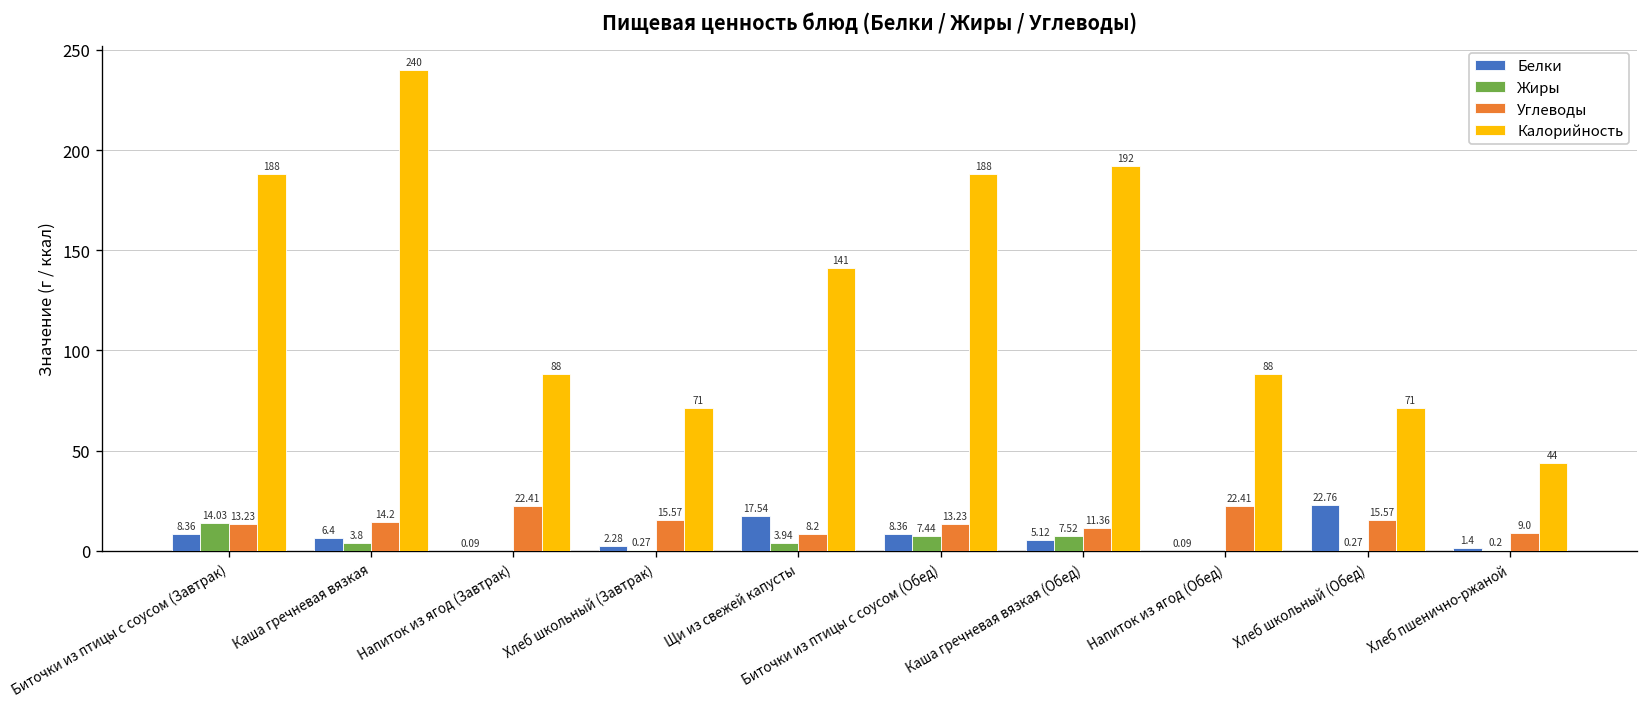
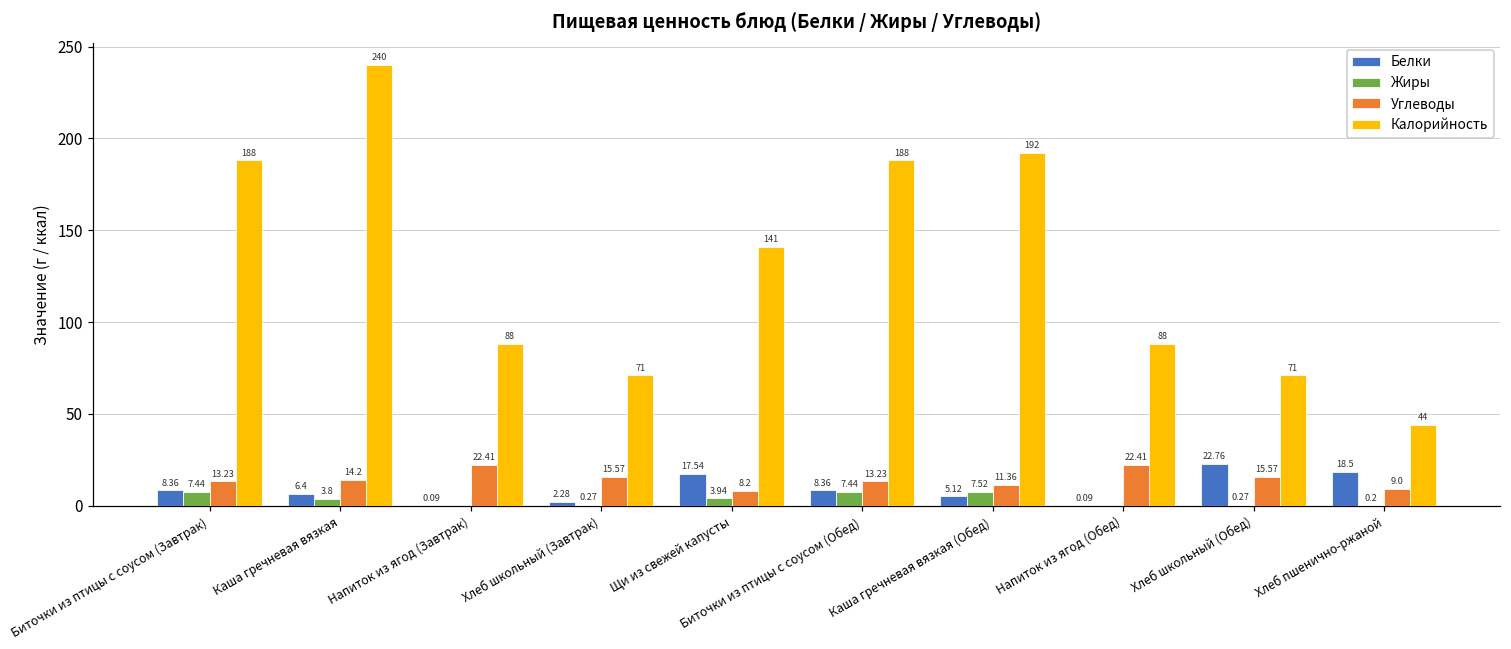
  {
    "Белки": {
      "Биточки из птицы с соусом (Завтрак)": 8.36,
      "Каша гречневая вязкая": 6.4,
      "Напиток из ягод (Завтрак)": 0.09,
      "Хлеб школьный (Завтрак)": 2.28,
      "Щи из свежей капусты": 17.54,
      "Биточки из птицы с соусом (Обед)": 8.36,
      "Каша гречневая вязкая (Обед)": 5.12,
      "Напиток из ягод (Обед)": 0.09,
      "Хлеб школьный (Обед)": 22.76,
-     "Хлеб пшенично-ржаной": 1.4
+     "Хлеб пшенично-ржаной": 18.5
    },
    "Жиры": {
-     "Биточки из птицы с соусом (Завтрак)": 14.03,
+     "Биточки из птицы с соусом (Завтрак)": 7.44,
      "Каша гречневая вязкая": 3.8,
      "Хлеб школьный (Завтрак)": 0.27,
      "Щи из свежей капусты": 3.94,
      "Биточки из птицы с соусом (Обед)": 7.44,
      "Каша гречневая вязкая (Обед)": 7.52,
      "Хлеб школьный (Обед)": 0.27,
      "Хлеб пшенично-ржаной": 0.2
    },
    "Углеводы": {
      "Биточки из птицы с соусом (Завтрак)": 13.23,
      "Каша гречневая вязкая": 14.2,
      "Напиток из ягод (Завтрак)": 22.41,
      "Хлеб школьный (Завтрак)": 15.57,
      "Щи из свежей капусты": 8.2,
      "Биточки из птицы с соусом (Обед)": 13.23,
      "Каша гречневая вязкая (Обед)": 11.36,
      "Напиток из ягод (Обед)": 22.41,
      "Хлеб школьный (Обед)": 15.57,
      "Хлеб пшенично-ржаной": 9.0
    },
    "Калорийность": {
      "Биточки из птицы с соусом (Завтрак)": 188,
      "Каша гречневая вязкая": 240,
      "Напиток из ягод (Завтрак)": 88,
      "Хлеб школьный (Завтрак)": 71,
      "Щи из свежей капусты": 141,
      "Биточки из птицы с соусом (Обед)": 188,
      "Каша гречневая вязкая (Обед)": 192,
      "Напиток из ягод (Обед)": 88,
      "Хлеб школьный (Обед)": 71,
      "Хлеб пшенично-ржаной": 44
    }
  }
